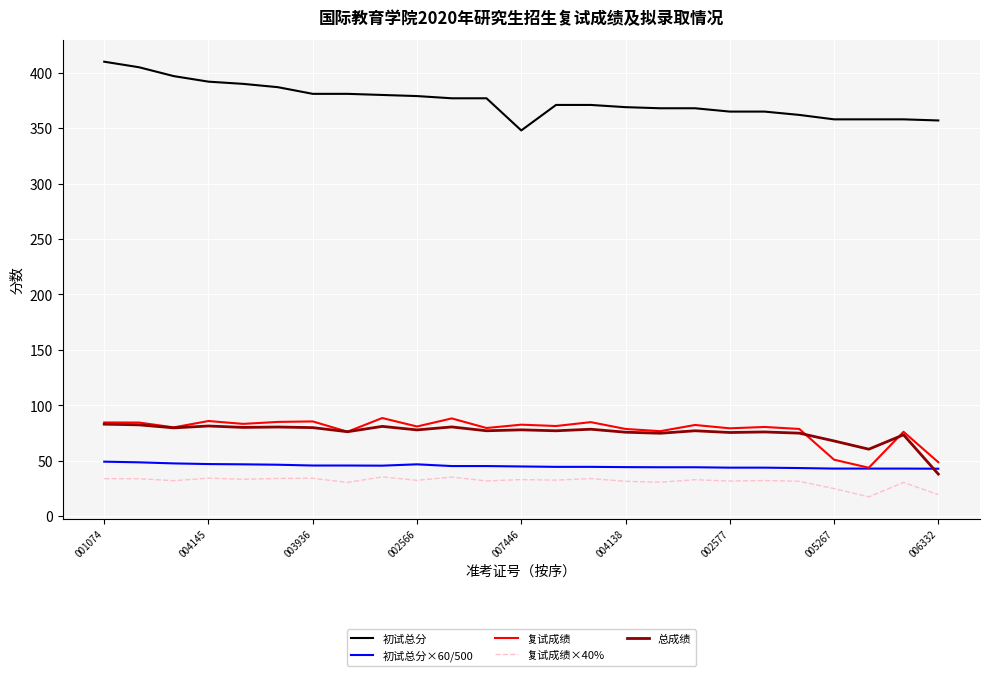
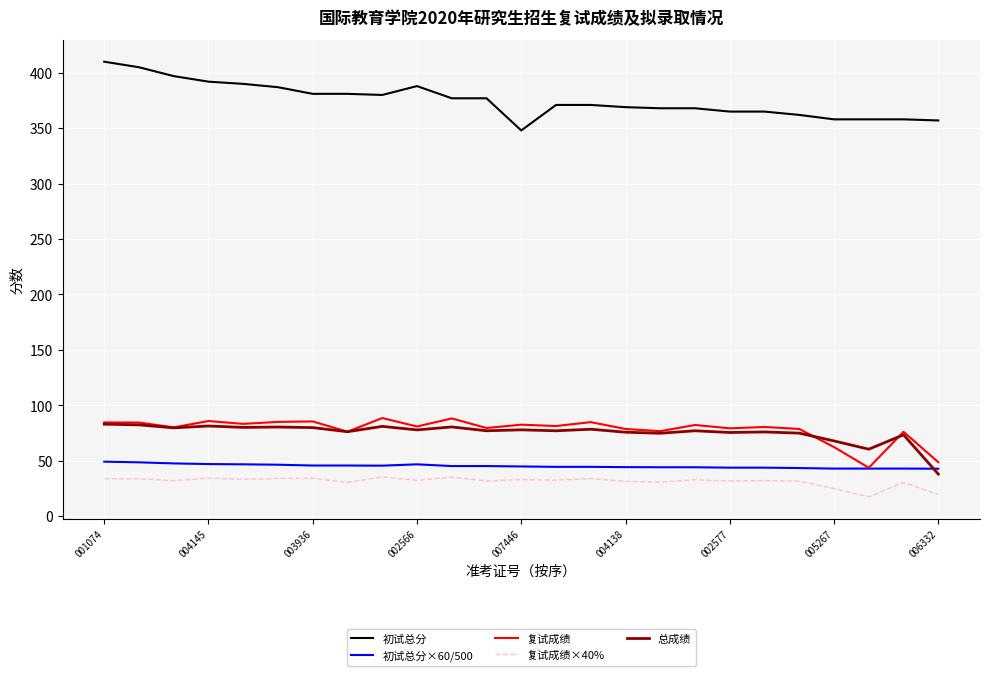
  {
    "初试总分": {
      "001074": 410,
      "004145": 392,
      "003936": 381,
-     "002566": 379,
+     "002566": 388,
      "007446": 348,
      "004138": 369,
      "002577": 365,
      "005267": 358,
      "006332": 357
    },
    "初试总分×60/500": {
      "001074": 49,
      "004145": 47,
      "003936": 46,
      "002566": 47,
      "007446": 45,
      "004138": 44,
      "002577": 44,
      "005267": 43,
      "006332": 43
    },
    "复试成绩": {
      "004145": 86,
      "003936": 86,
      "002566": 81,
      "007446": 83,
      "004138": 79,
      "002577": 79,
-     "005267": 51,
+     "005267": 62,
      "006332": 49
    },
    "复试成绩×40%": {
      "001074": 34,
      "004145": 34,
      "003936": 34,
      "002566": 32,
      "007446": 33,
      "004138": 31,
      "002577": 32,
      "005267": 25,
      "006332": 19
    },
    "总成绩": {
      "004145": 81,
      "003936": 80,
      "002566": 78,
      "007446": 78,
      "004138": 76,
      "002577": 76,
      "005267": 68,
      "006332": 38
    }
  }
